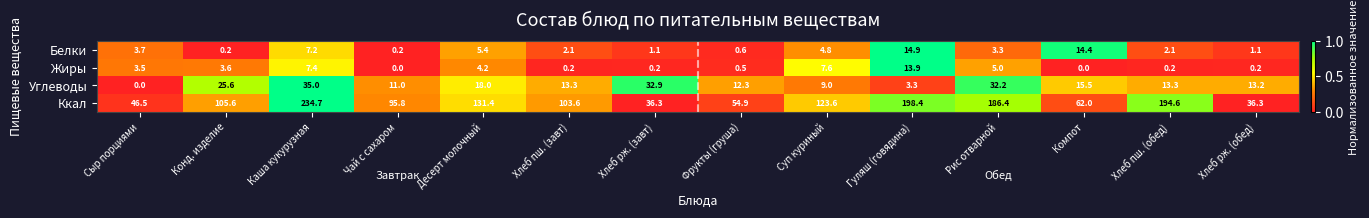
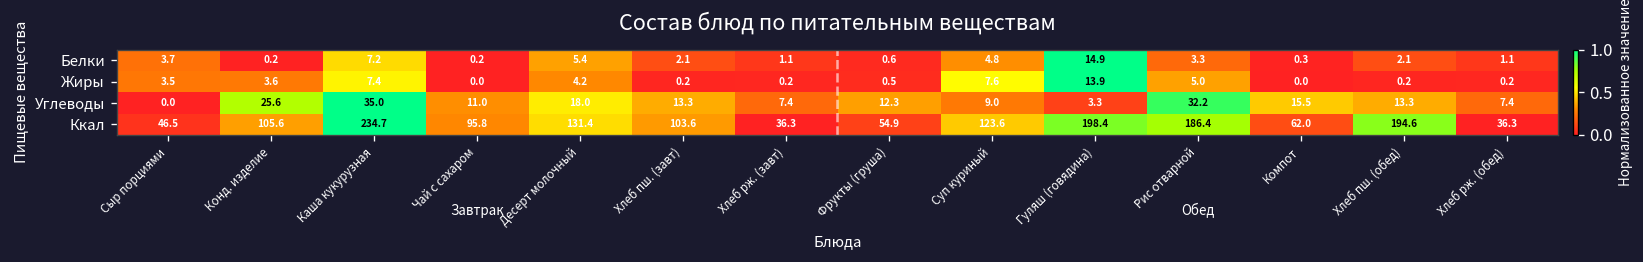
  {
    "Белки": {
      "Сыр порциями": 3.7,
      "Конд. изделие": 0.2,
      "Каша кукурузная": 7.2,
      "Чай с сахаром": 0.2,
      "Десерт молочный": 5.4,
      "Хлеб пш. (завт)": 2.1,
      "Хлеб рж. (завт)": 1.1,
      "Фрукты (груша)": 0.6,
      "Суп куриный": 4.8,
      "Гуляш (говядина)": 14.9,
      "Рис отварной": 3.3,
-     "Компот": 14.4,
+     "Компот": 0.3,
      "Хлеб пш. (обед)": 2.1,
      "Хлеб рж. (обед)": 1.1
    },
    "Жиры": {
      "Сыр порциями": 3.5,
      "Конд. изделие": 3.6,
      "Каша кукурузная": 7.4,
      "Чай с сахаром": 0.0,
      "Десерт молочный": 4.2,
      "Хлеб пш. (завт)": 0.2,
      "Хлеб рж. (завт)": 0.2,
      "Фрукты (груша)": 0.5,
      "Суп куриный": 7.6,
      "Гуляш (говядина)": 13.9,
      "Рис отварной": 5.0,
      "Компот": 0.0,
      "Хлеб пш. (обед)": 0.2,
      "Хлеб рж. (обед)": 0.2
    },
    "Углеводы": {
      "Сыр порциями": 0.0,
      "Конд. изделие": 25.6,
      "Каша кукурузная": 35.0,
      "Чай с сахаром": 11.0,
      "Десерт молочный": 18.0,
      "Хлеб пш. (завт)": 13.3,
-     "Хлеб рж. (завт)": 32.9,
+     "Хлеб рж. (завт)": 7.4,
      "Фрукты (груша)": 12.3,
      "Суп куриный": 9.0,
      "Гуляш (говядина)": 3.3,
      "Рис отварной": 32.2,
      "Компот": 15.5,
      "Хлеб пш. (обед)": 13.3,
-     "Хлеб рж. (обед)": 13.2
+     "Хлеб рж. (обед)": 7.4
    },
    "Ккал": {
      "Сыр порциями": 46.5,
      "Конд. изделие": 105.6,
      "Каша кукурузная": 234.7,
      "Чай с сахаром": 95.8,
      "Десерт молочный": 131.4,
      "Хлеб пш. (завт)": 103.6,
      "Хлеб рж. (завт)": 36.3,
      "Фрукты (груша)": 54.9,
      "Суп куриный": 123.6,
      "Гуляш (говядина)": 198.4,
      "Рис отварной": 186.4,
      "Компот": 62.0,
      "Хлеб пш. (обед)": 194.6,
      "Хлеб рж. (обед)": 36.3
    }
  }
